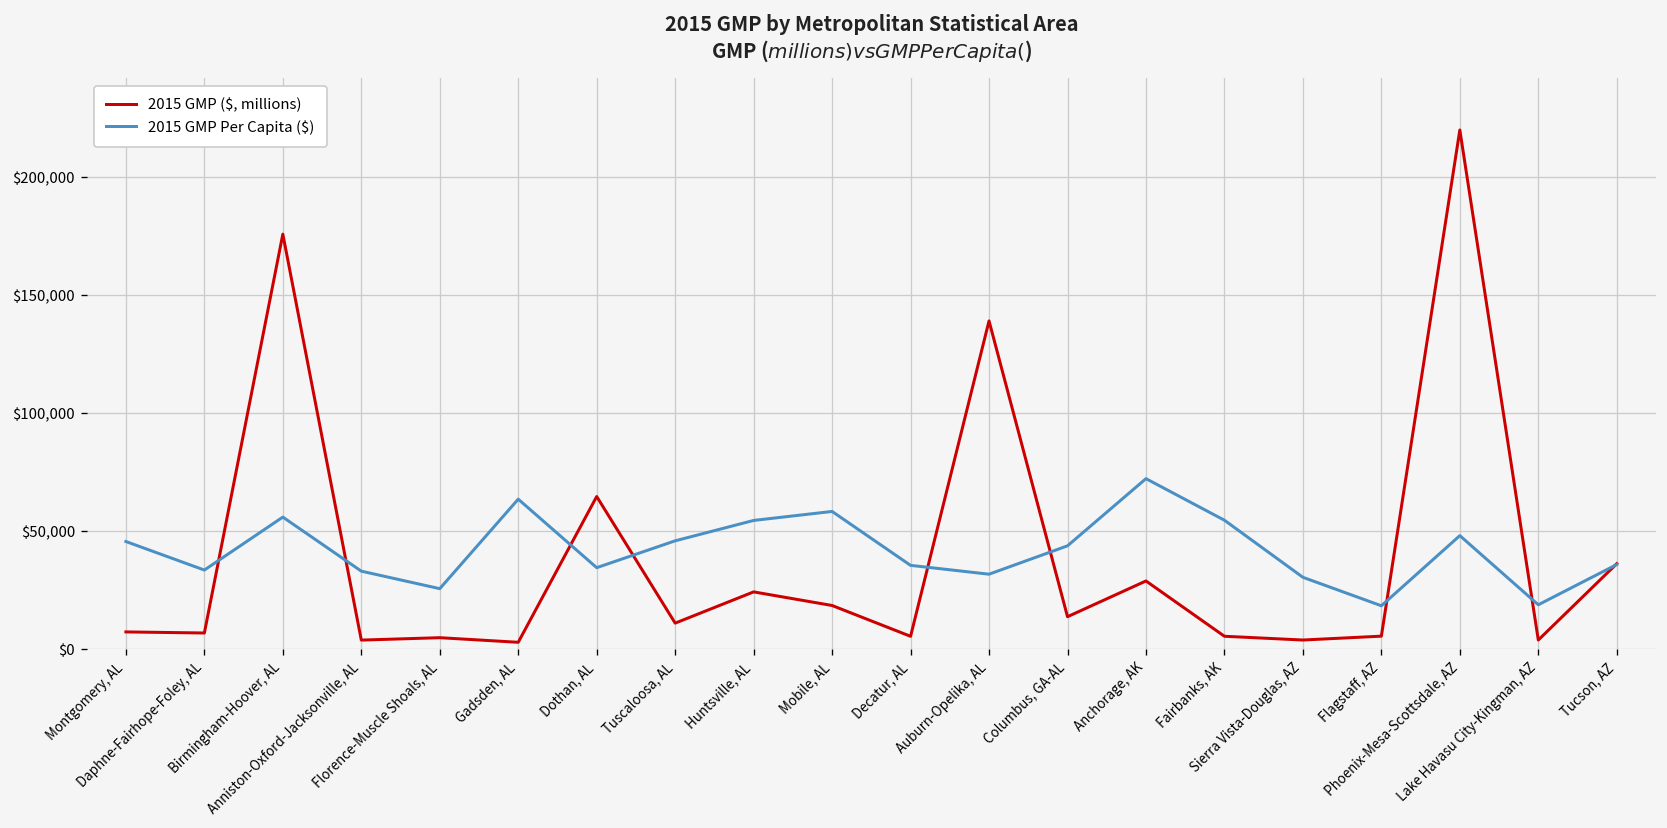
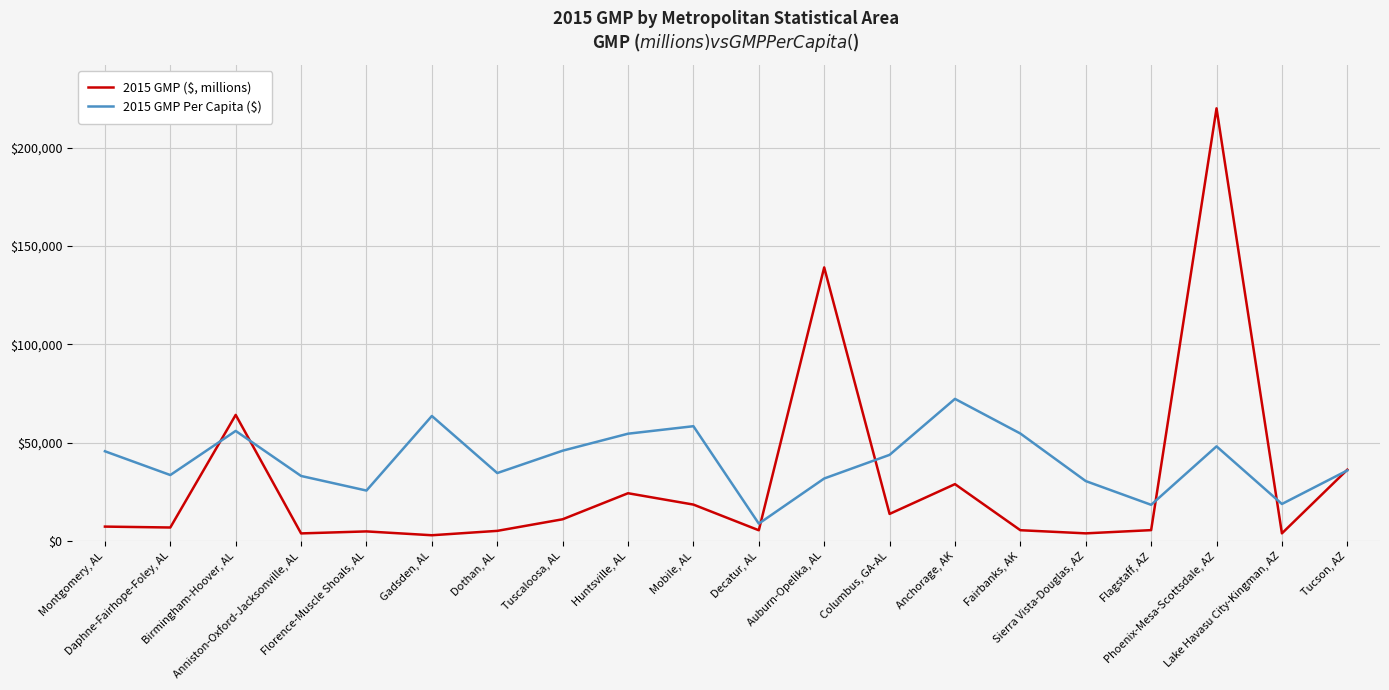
  {
    "2015 GMP ($, millions)": {
      "Montgomery, AL": "$7,000",
      "Daphne-Fairhope-Foley, AL": "$7,000",
-     "Birmingham-Hoover, AL": "$176,000",
+     "Birmingham-Hoover, AL": "$64,000",
      "Anniston-Oxford-Jacksonville, AL": "$4,000",
      "Florence-Muscle Shoals, AL": "$5,000",
      "Gadsden, AL": "$3,000",
-     "Dothan, AL": "$65,000",
+     "Dothan, AL": "$5,000",
      "Tuscaloosa, AL": "$11,000",
      "Huntsville, AL": "$24,000",
      "Mobile, AL": "$18,000",
      "Decatur, AL": "$5,000",
      "Auburn-Opelika, AL": "$139,000",
      "Columbus, GA-AL": "$14,000",
      "Anchorage, AK": "$29,000",
      "Fairbanks, AK": "$5,000",
      "Sierra Vista-Douglas, AZ": "$4,000",
      "Flagstaff, AZ": "$5,000",
      "Phoenix-Mesa-Scottsdale, AZ": "$220,000",
      "Lake Havasu City-Kingman, AZ": "$4,000"
    },
    "2015 GMP Per Capita ($)": {
      "Montgomery, AL": "$46,000",
      "Daphne-Fairhope-Foley, AL": "$33,000",
      "Birmingham-Hoover, AL": "$56,000",
      "Anniston-Oxford-Jacksonville, AL": "$33,000",
      "Florence-Muscle Shoals, AL": "$26,000",
      "Gadsden, AL": "$64,000",
      "Dothan, AL": "$35,000",
      "Tuscaloosa, AL": "$46,000",
      "Huntsville, AL": "$55,000",
      "Mobile, AL": "$58,000",
-     "Decatur, AL": "$35,000",
+     "Decatur, AL": "$9,000",
      "Auburn-Opelika, AL": "$32,000",
      "Columbus, GA-AL": "$44,000",
      "Anchorage, AK": "$72,000",
      "Fairbanks, AK": "$55,000",
      "Sierra Vista-Douglas, AZ": "$30,000",
      "Flagstaff, AZ": "$18,000",
      "Phoenix-Mesa-Scottsdale, AZ": "$48,000",
      "Lake Havasu City-Kingman, AZ": "$19,000"
    }
  }
